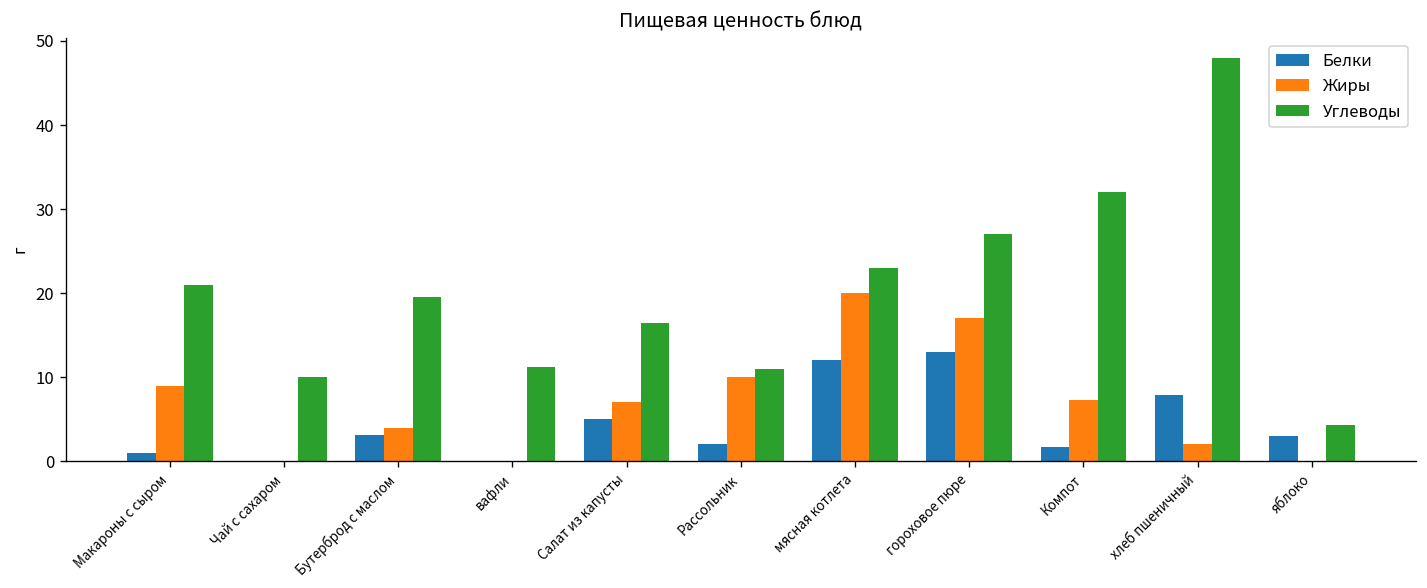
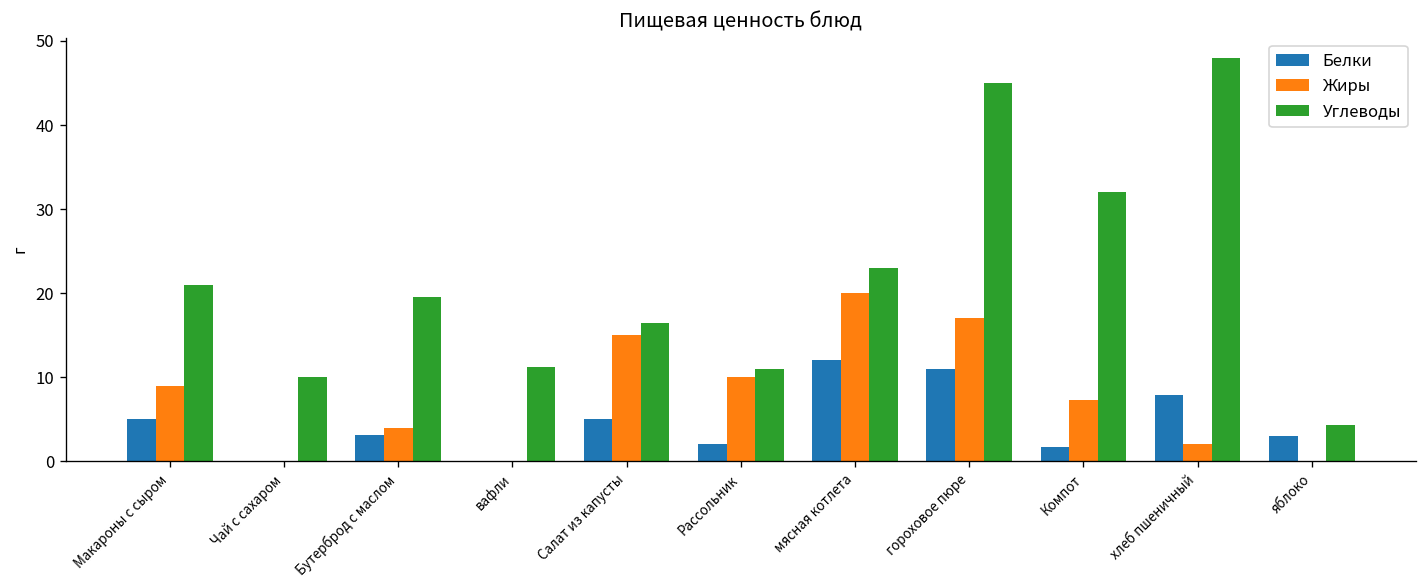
  {
    "Белки": {
-     "Макароны с сыром": 1,
+     "Макароны с сыром": 5,
      "Чай с сахаром": 0,
      "Бутерброд с маслом": 3,
      "вафли": 0,
      "Салат из капусты": 5,
      "Рассольник": 2,
      "мясная котлета": 12,
-     "гороховое пюре": 13,
+     "гороховое пюре": 11,
      "Компот": 2,
      "хлеб пшеничный": 8,
      "яблоко": 3
    },
    "Жиры": {
      "Макароны с сыром": 9,
      "Чай с сахаром": 0,
      "Бутерброд с маслом": 4,
      "вафли": 0,
-     "Салат из капусты": 7,
+     "Салат из капусты": 15,
      "Рассольник": 10,
      "мясная котлета": 20,
      "гороховое пюре": 17,
      "Компот": 7,
      "хлеб пшеничный": 2,
      "яблоко": 0
    },
    "Углеводы": {
      "Макароны с сыром": 21,
      "Чай с сахаром": 10,
      "Бутерброд с маслом": 20,
      "вафли": 11,
      "Салат из капусты": 16,
      "Рассольник": 11,
      "мясная котлета": 23,
-     "гороховое пюре": 27,
+     "гороховое пюре": 45,
      "Компот": 32,
      "хлеб пшеничный": 48,
      "яблоко": 4
    }
  }
